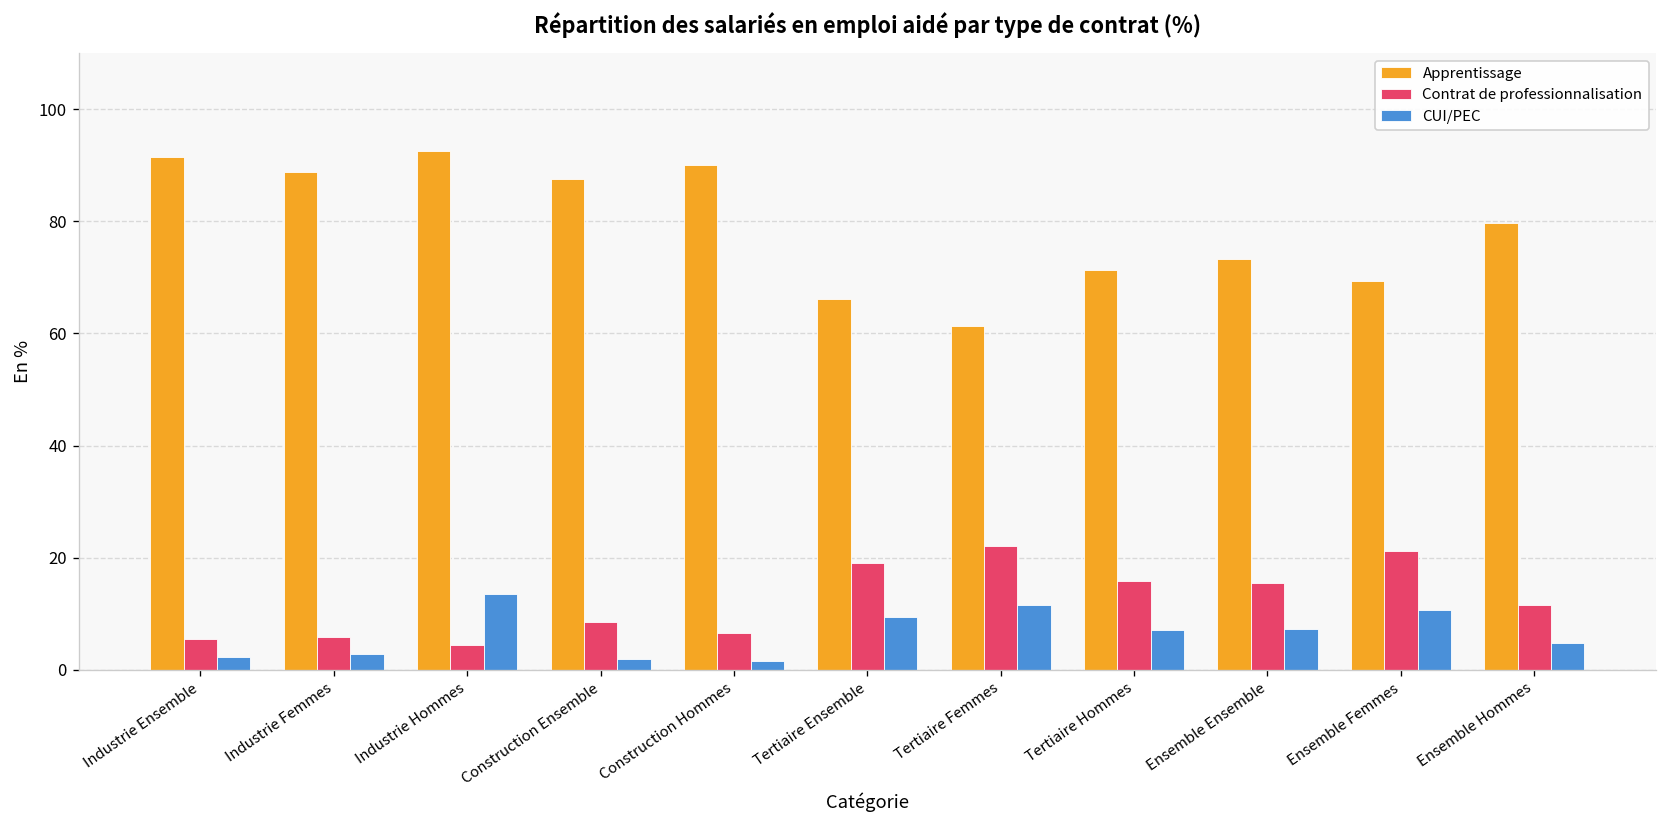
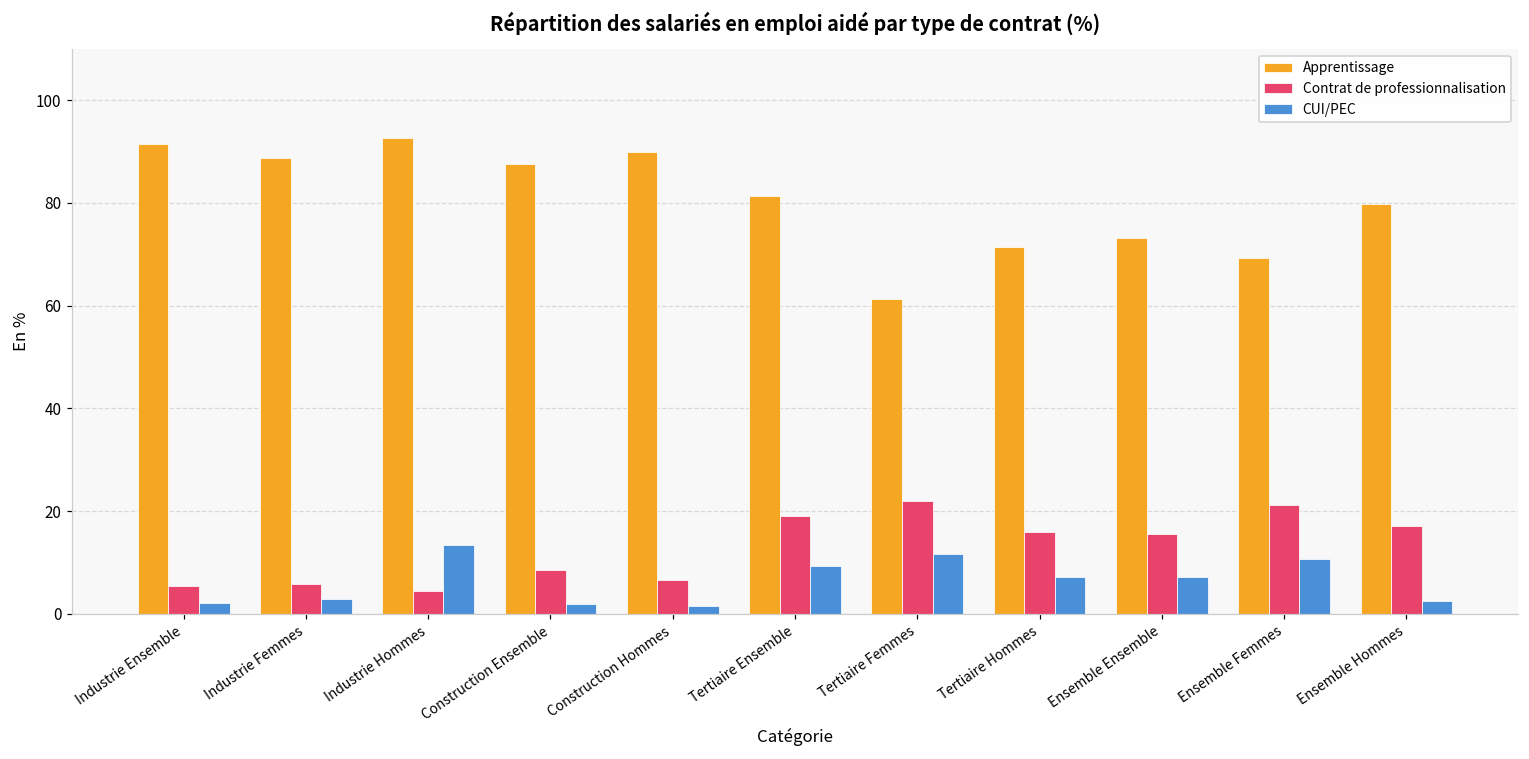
  {
    "Apprentissage": {
      "Industrie Ensemble": 92,
      "Industrie Femmes": 89,
      "Industrie Hommes": 93,
      "Construction Ensemble": 88,
      "Construction Hommes": 90,
-     "Tertiaire Ensemble": 66,
+     "Tertiaire Ensemble": 81,
      "Tertiaire Femmes": 61,
      "Tertiaire Hommes": 71,
      "Ensemble Ensemble": 73,
      "Ensemble Femmes": 69,
      "Ensemble Hommes": 80
    },
    "Contrat de professionnalisation": {
      "Industrie Ensemble": 6,
      "Industrie Femmes": 6,
      "Industrie Hommes": 4,
      "Construction Ensemble": 9,
      "Construction Hommes": 7,
      "Tertiaire Ensemble": 19,
      "Tertiaire Femmes": 22,
      "Tertiaire Hommes": 16,
      "Ensemble Ensemble": 16,
      "Ensemble Femmes": 21,
-     "Ensemble Hommes": 12
+     "Ensemble Hommes": 17
    },
    "CUI/PEC": {
      "Industrie Ensemble": 2,
      "Industrie Femmes": 3,
      "Industrie Hommes": 14,
      "Construction Ensemble": 2,
      "Construction Hommes": 2,
      "Tertiaire Ensemble": 9,
      "Tertiaire Femmes": 12,
      "Tertiaire Hommes": 7,
      "Ensemble Ensemble": 7,
      "Ensemble Femmes": 11,
-     "Ensemble Hommes": 5
+     "Ensemble Hommes": 3
    }
  }
